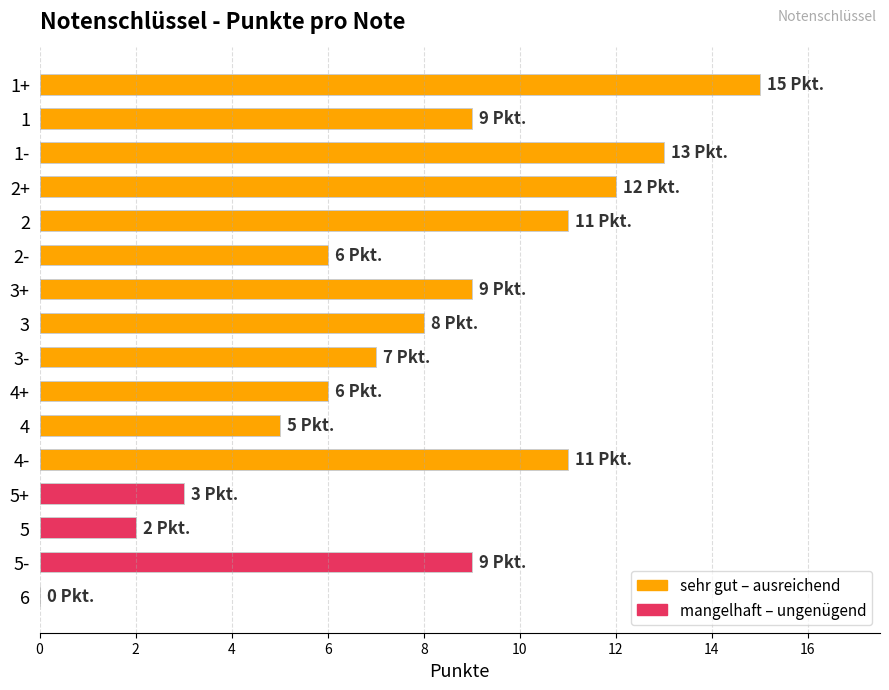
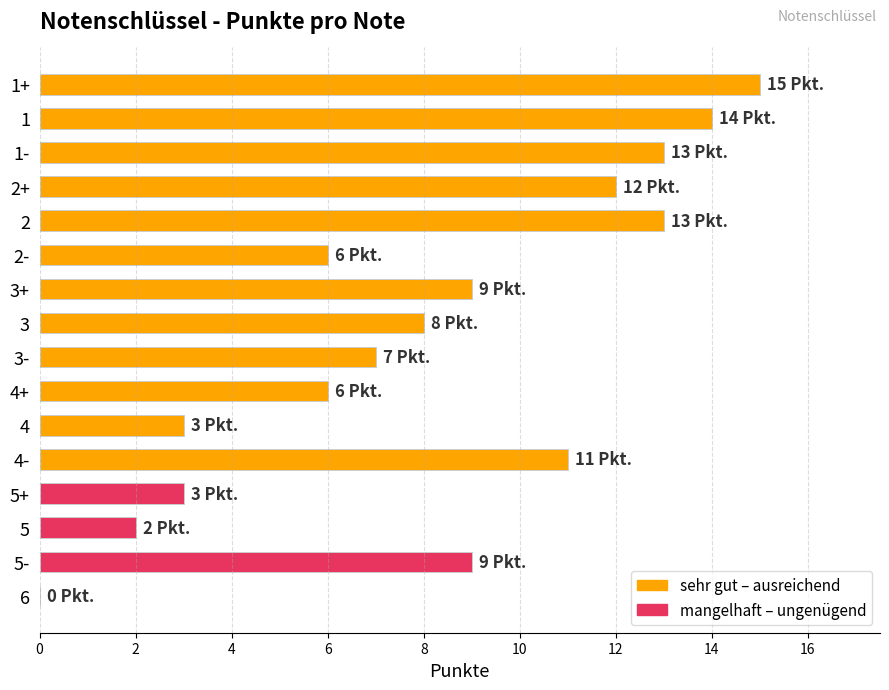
  {
    "1+": 15,
-   "1": 9,
+   "1": 14,
    "1-": 13,
    "2+": 12,
-   "2": 11,
+   "2": 13,
    "2-": 6,
    "3+": 9,
    "3": 8,
    "3-": 7,
    "4+": 6,
-   "4": 5,
+   "4": 3,
    "4-": 11,
    "5+": 3,
    "5": 2,
    "5-": 9,
    "6": 0
  }
